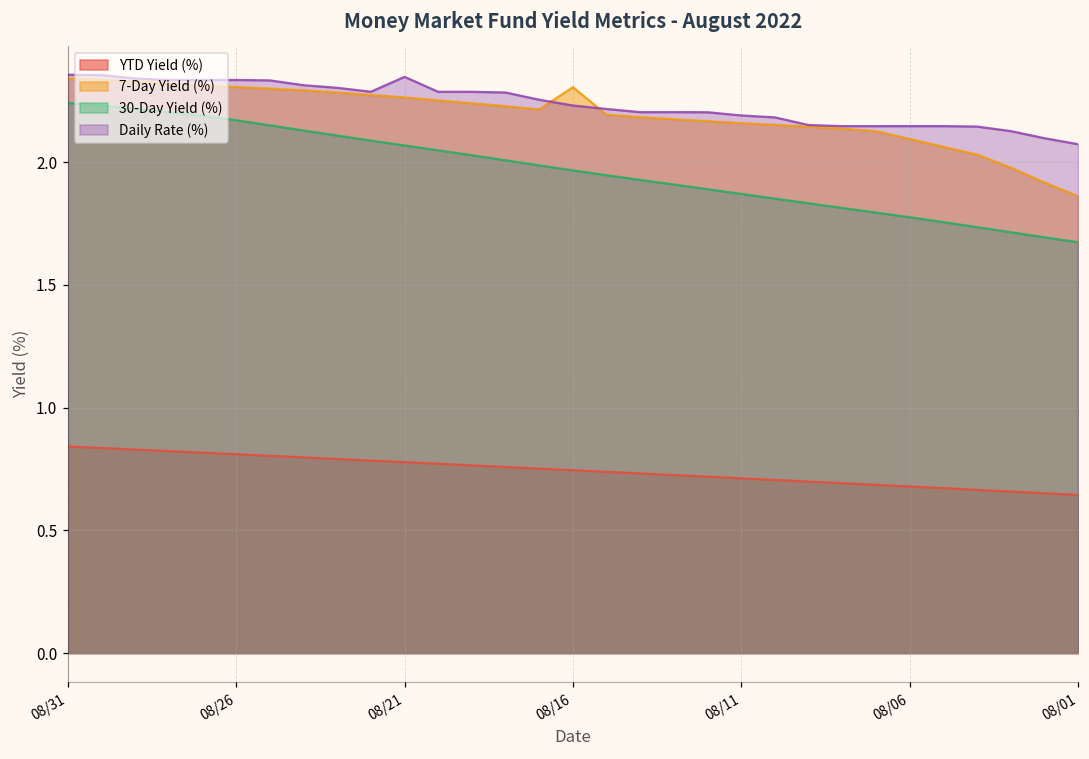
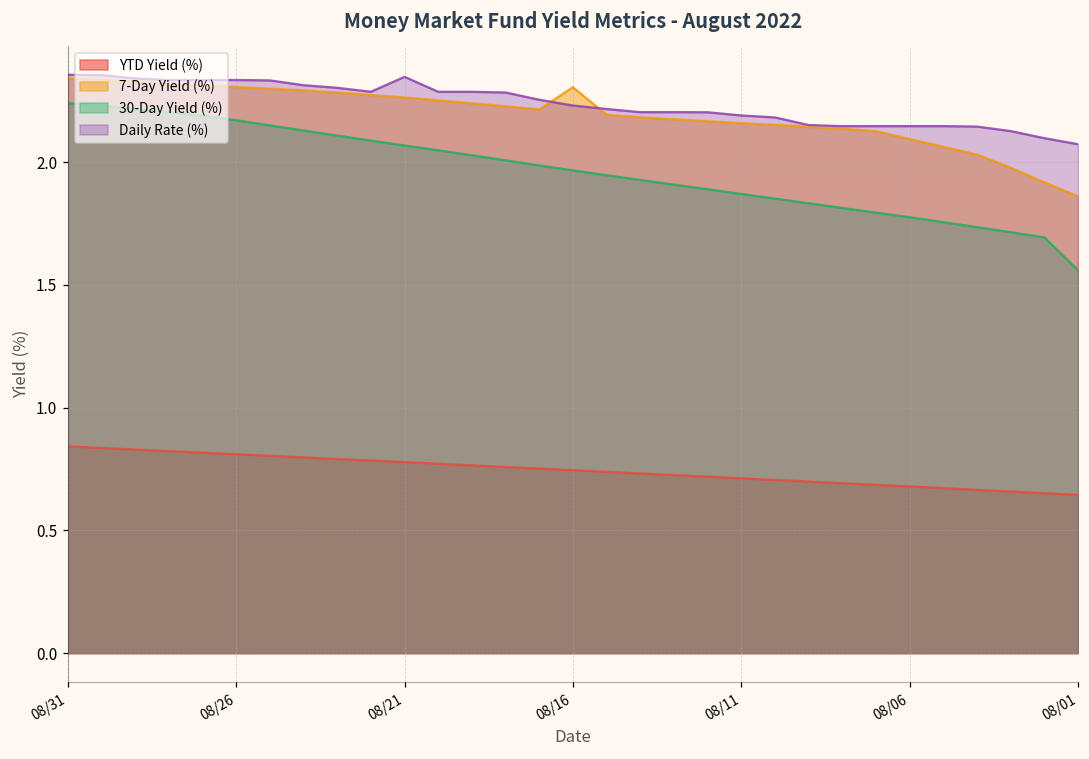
  {
    "YTD Yield (%)": {
      "08/31": 0.84,
      "08/26": 0.81,
      "08/21": 0.78,
      "08/16": 0.74,
      "08/11": 0.71,
      "08/06": 0.68,
      "08/01": 0.64
    },
    "7-Day Yield (%)": {
      "08/31": 2.34,
      "08/26": 2.31,
      "08/21": 2.26,
      "08/16": 2.31,
      "08/11": 2.16,
      "08/06": 2.09,
      "08/01": 1.86
    },
    "30-Day Yield (%)": {
      "08/31": 2.24,
      "08/26": 2.17,
      "08/21": 2.07,
      "08/16": 1.97,
      "08/11": 1.87,
      "08/06": 1.78,
-     "08/01": 1.67
+     "08/01": 1.56
    },
    "Daily Rate (%)": {
      "08/31": 2.36,
      "08/26": 2.33,
      "08/21": 2.35,
      "08/16": 2.23,
      "08/11": 2.19,
      "08/06": 2.15,
      "08/01": 2.07
    }
  }
